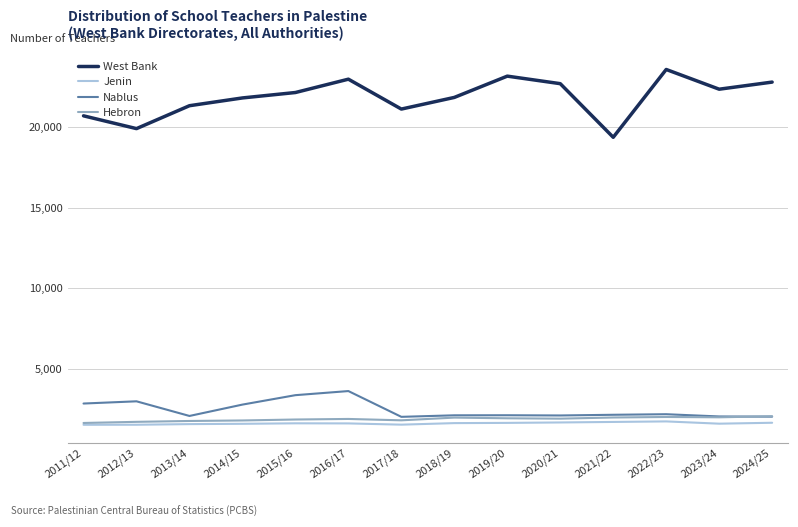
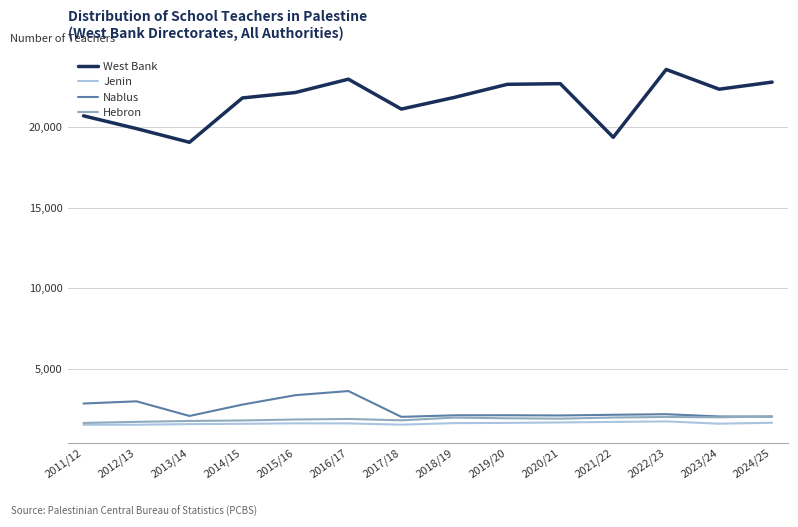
  {
    "West Bank": {
      "2011/12": "20,700",
      "2012/13": "19,900",
-     "2013/14": "21,300",
+     "2013/14": "19,100",
      "2014/15": "21,800",
      "2015/16": "22,200",
      "2016/17": "23,000",
      "2017/18": "21,100",
      "2018/19": "21,900",
-     "2019/20": "23,200",
+     "2019/20": "22,700",
      "2020/21": "22,700",
      "2021/22": "19,400",
      "2022/23": "23,600",
      "2023/24": "22,400",
      "2024/25": "22,800"
    },
    "Nablus": {
      "2011/12": "2,800",
      "2012/13": "3,000",
      "2013/14": "2,100",
      "2014/15": "2,800",
      "2015/16": "3,400",
      "2016/17": "3,600",
      "2017/18": "2,000",
      "2019/20": "2,100",
      "2020/21": "2,100",
      "2021/22": "2,100",
      "2022/23": "2,200"
    }
  }
